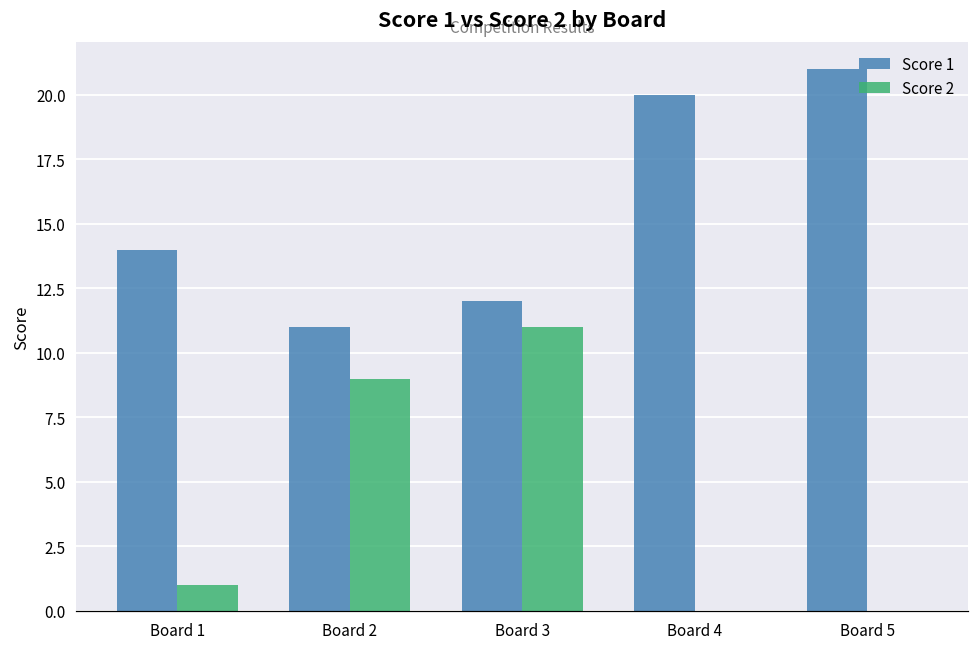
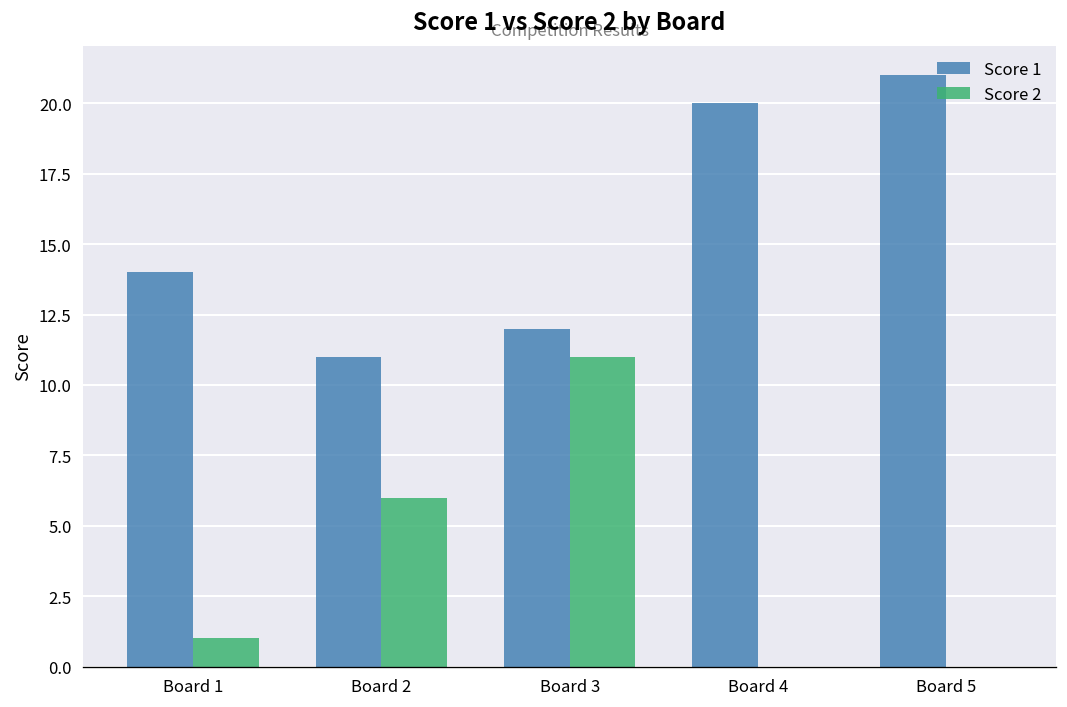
  {
    "Score 1": {
      "Board 1": 14,
      "Board 2": 11,
      "Board 3": 12,
      "Board 4": 20,
      "Board 5": 21
    },
    "Score 2": {
      "Board 1": 1,
-     "Board 2": 9,
+     "Board 2": 6,
      "Board 3": 11,
      "Board 4": 0,
      "Board 5": 0
    }
  }
